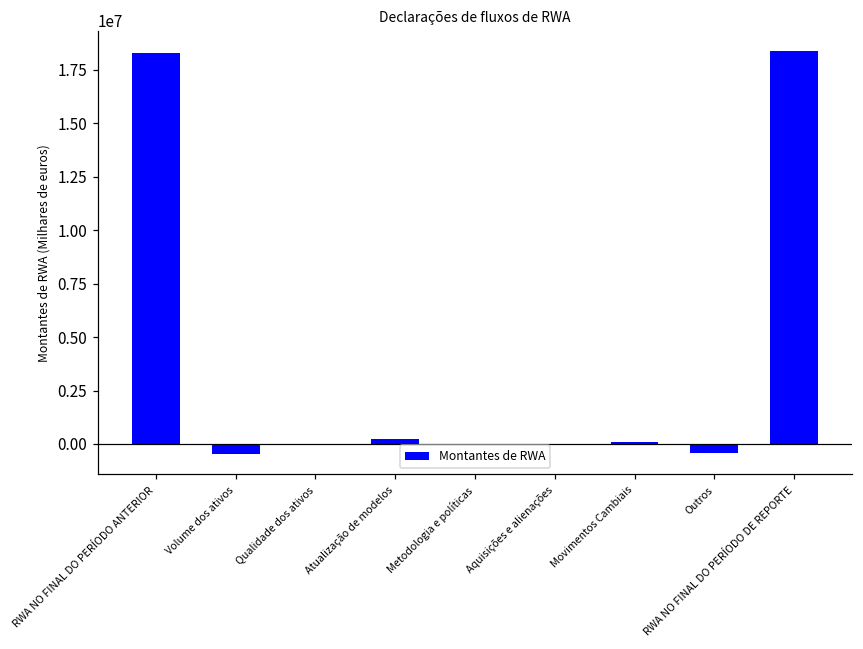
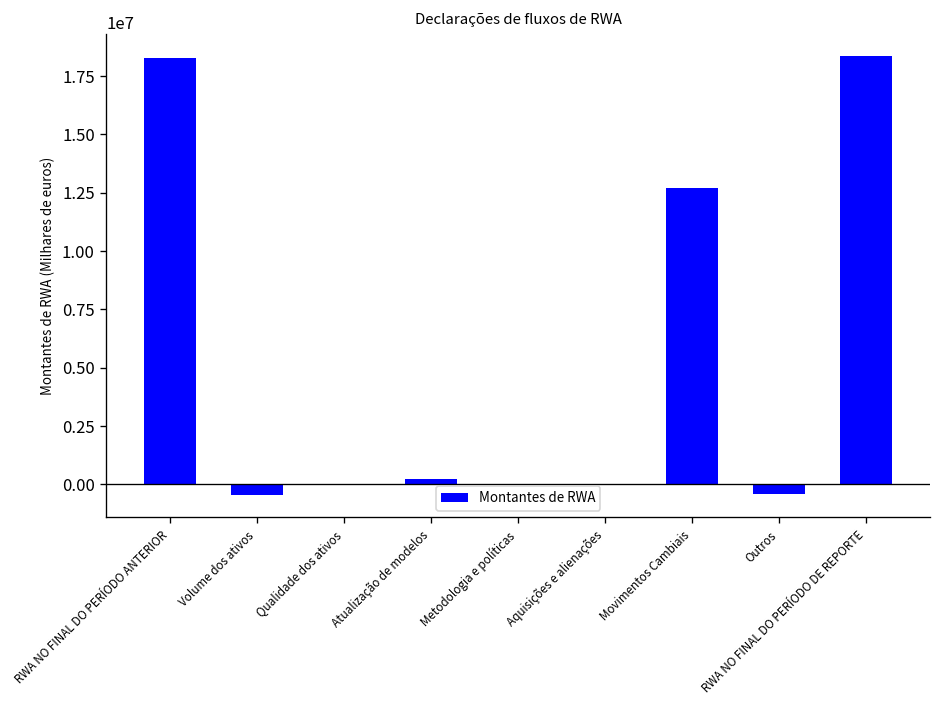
  {
    "RWA NO FINAL DO PERÍODO ANTERIOR": 18300000,
    "Volume dos ativos": -500000,
    "Qualidade dos ativos": 0,
    "Atualização de modelos": 200000,
    "Metodologia e políticas": 0,
    "Aquisições e alienações": 0,
-   "Movimentos Cambiais": 100000,
+   "Movimentos Cambiais": 12700000,
    "Outros": -400000,
    "RWA NO FINAL DO PERÍODO DE REPORTE": 18400000
  }
